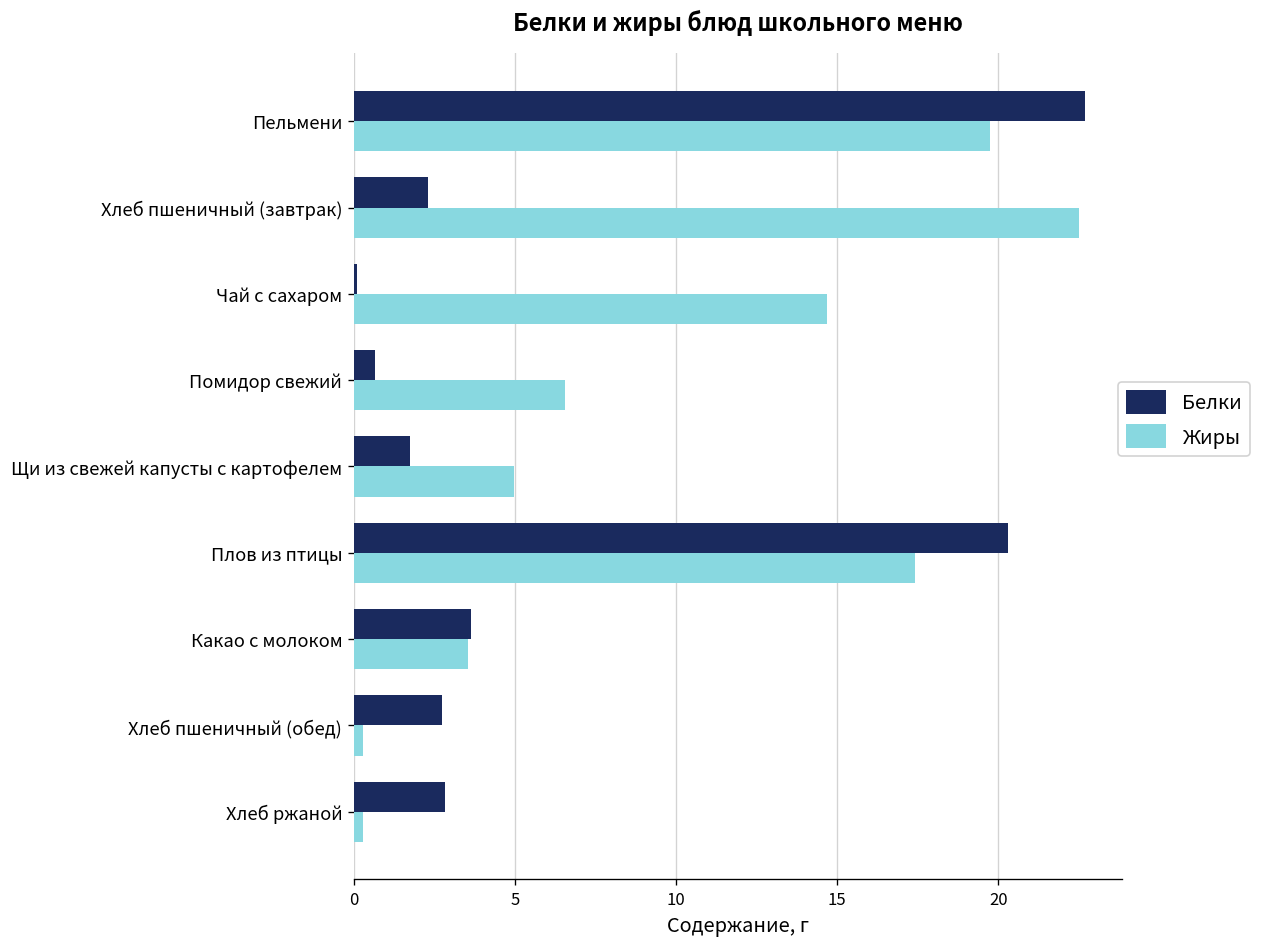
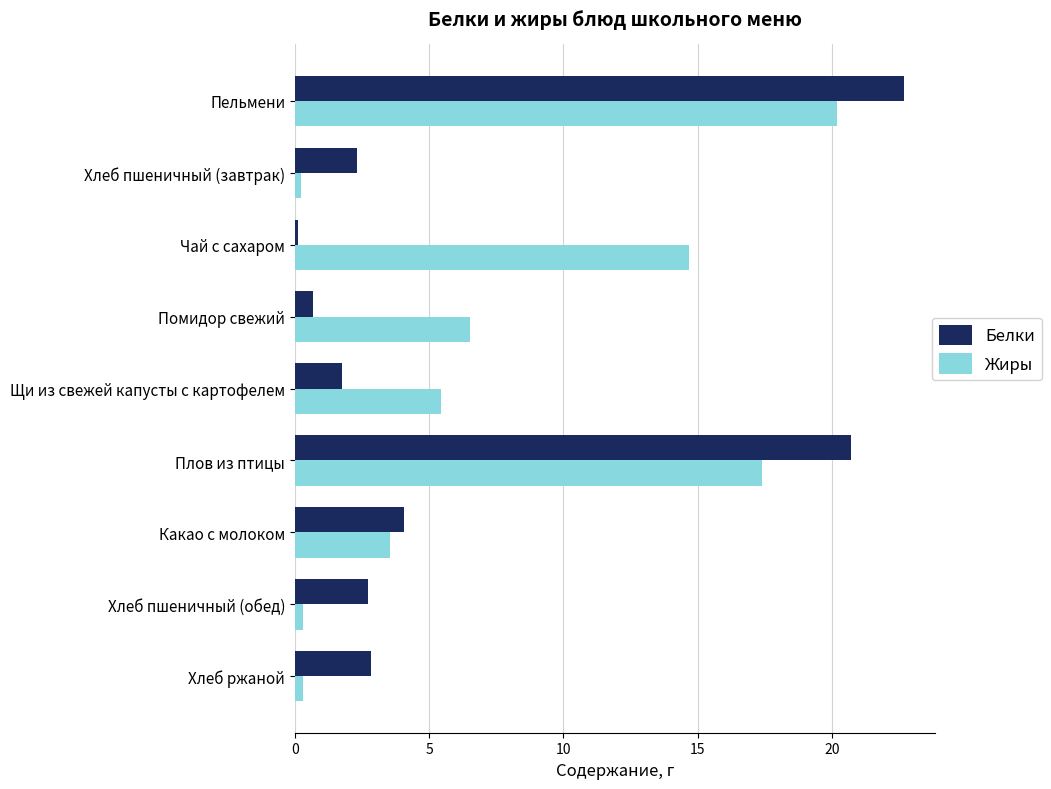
  {
    "Белки": {
      "Пельмени": 22.7,
      "Хлеб пшеничный (завтрак)": 2.3,
      "Чай с сахаром": 0.1,
      "Помидор свежий": 0.7,
      "Щи из свежей капусты с картофелем": 1.8,
-     "Плов из птицы": 20.3,
-     "Какао с молоком": 3.6,
+     "Плов из птицы": 20.7,
+     "Какао с молоком": 4.1,
      "Хлеб пшеничный (обед)": 2.7,
      "Хлеб ржаной": 2.8
    },
    "Жиры": {
-     "Пельмени": 19.7,
-     "Хлеб пшеничный (завтрак)": 22.5,
+     "Пельмени": 20.2,
+     "Хлеб пшеничный (завтрак)": 0.2,
      "Чай с сахаром": 14.7,
      "Помидор свежий": 6.5,
-     "Щи из свежей капусты с картофелем": 5.0,
+     "Щи из свежей капусты с картофелем": 5.4,
      "Плов из птицы": 17.4,
      "Какао с молоком": 3.5,
      "Хлеб пшеничный (обед)": 0.3,
      "Хлеб ржаной": 0.3
    }
  }
